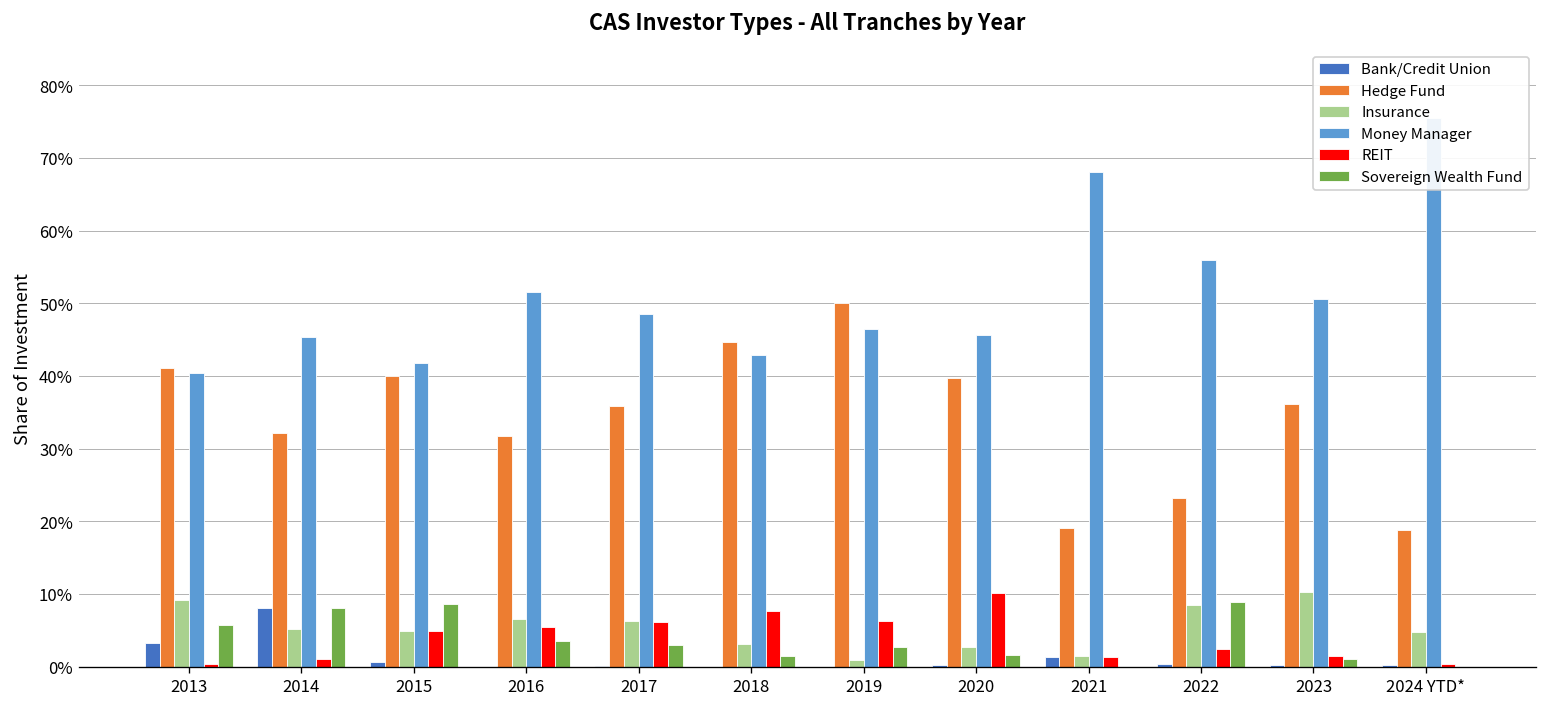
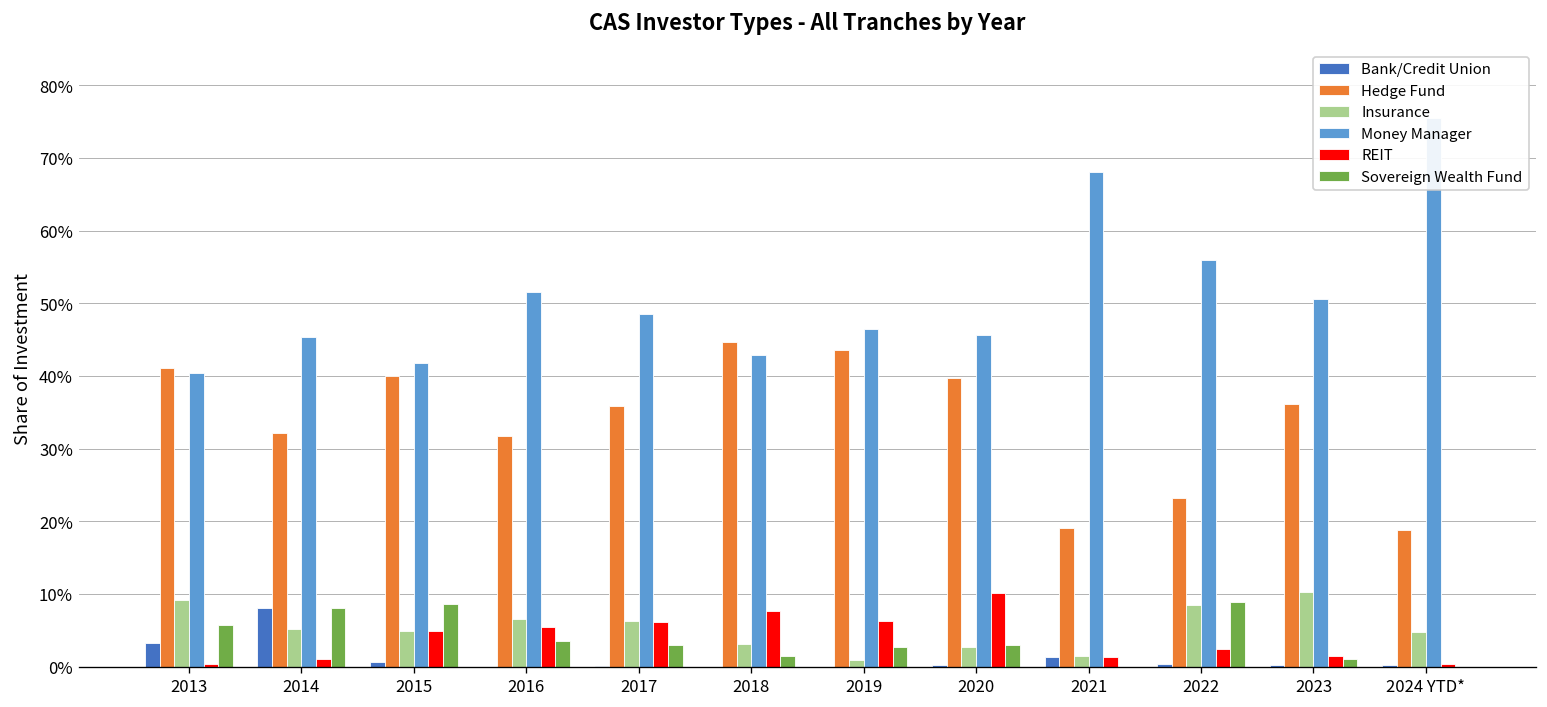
  {
    "Hedge Fund": {
      "2013": "41%",
      "2014": "32%",
      "2015": "40%",
      "2016": "32%",
      "2017": "36%",
      "2018": "45%",
-     "2019": "50%",
+     "2019": "44%",
      "2020": "40%",
      "2021": "19%",
      "2022": "23%",
      "2023": "36%",
      "2024 YTD*": "19%"
    },
    "Insurance": {
      "2013": "9%",
      "2014": "5%",
      "2015": "5%",
      "2016": "7%",
      "2017": "6%",
      "2018": "3%",
      "2019": "1%",
      "2020": "3%",
      "2021": "1%",
      "2022": "8%",
      "2023": "10%",
      "2024 YTD*": "5%"
    },
    "REIT": {
      "2014": "1%",
      "2015": "5%",
      "2016": "5%",
      "2017": "6%",
      "2018": "8%",
      "2019": "6%",
      "2020": "10%",
      "2021": "1%",
      "2022": "2%",
      "2023": "1%"
    },
    "Sovereign Wealth Fund": {
      "2013": "6%",
      "2014": "8%",
      "2015": "9%",
      "2016": "4%",
      "2017": "3%",
      "2018": "1%",
      "2019": "3%",
-     "2020": "2%",
+     "2020": "3%",
      "2021": "0%",
      "2022": "9%",
      "2023": "1%",
      "2024 YTD*": "0%"
    }
  }
